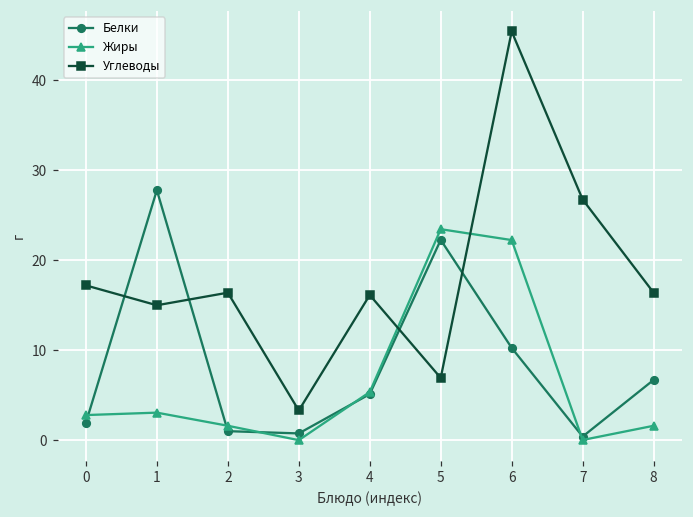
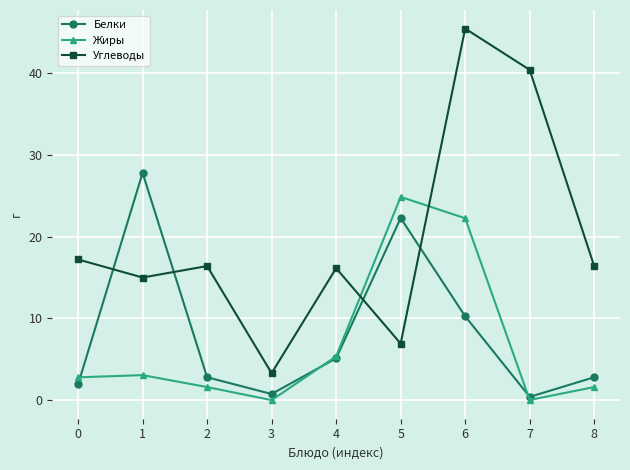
  {
    "Белки": {
      "0": 2,
      "1": 28,
-     "2": 1,
+     "2": 3,
      "3": 1,
      "5": 22,
      "6": 10,
      "7": 0,
-     "8": 7
+     "8": 3
    },
    "Жиры": {
      "0": 3,
      "1": 3,
      "2": 2,
      "3": 0,
-     "5": 23,
+     "5": 25,
      "6": 22,
      "7": 0,
      "8": 2
    },
    "Углеводы": {
      "0": 17,
      "1": 15,
      "2": 16,
      "3": 3,
      "4": 16,
      "5": 7,
      "6": 45,
-     "7": 27,
+     "7": 40,
      "8": 16
    }
  }
